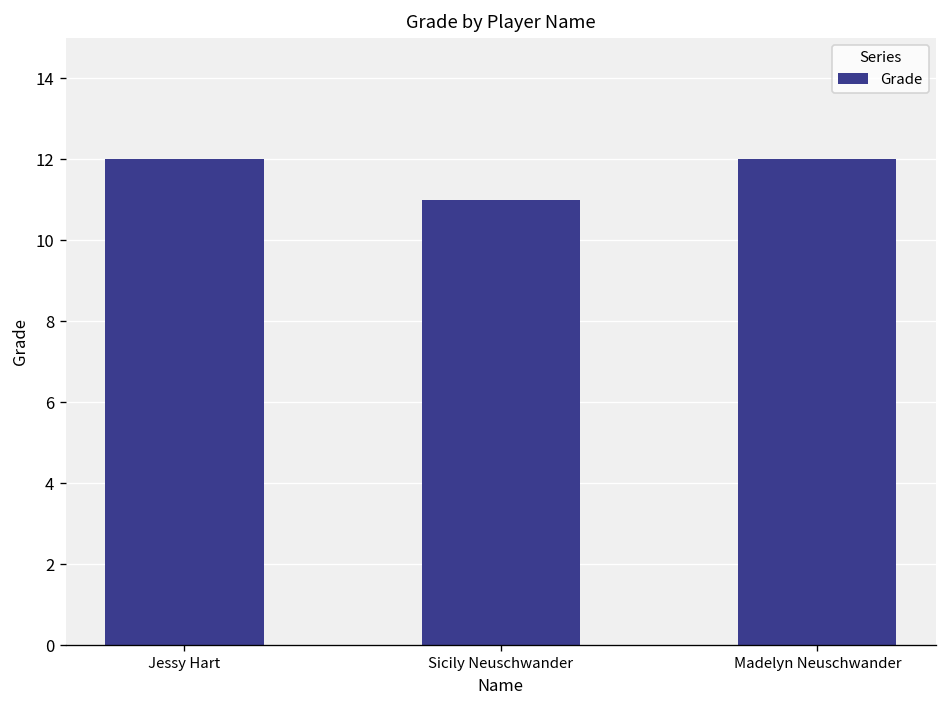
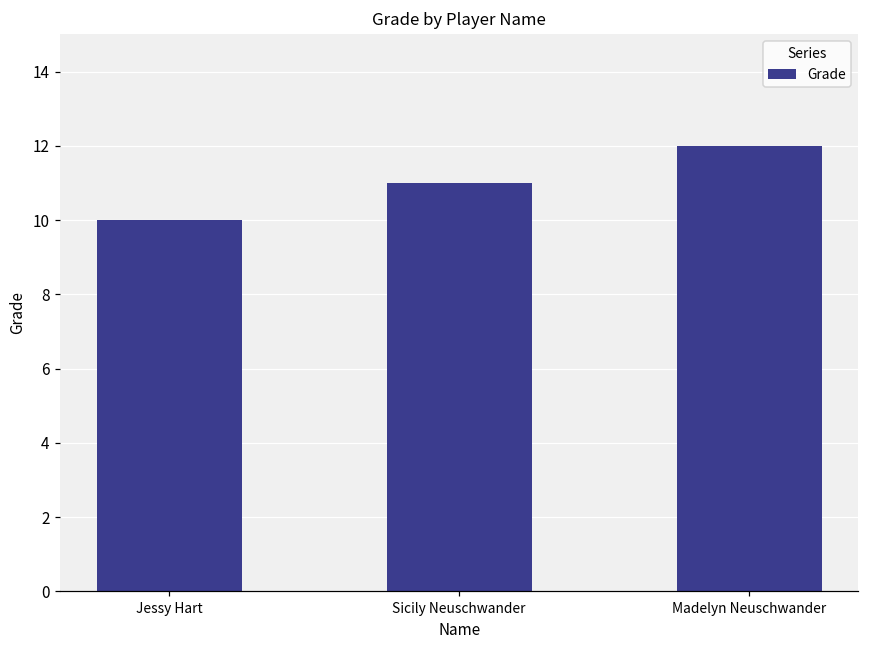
  {
-   "Jessy Hart": 12,
+   "Jessy Hart": 10,
    "Sicily Neuschwander": 11,
    "Madelyn Neuschwander": 12
  }
